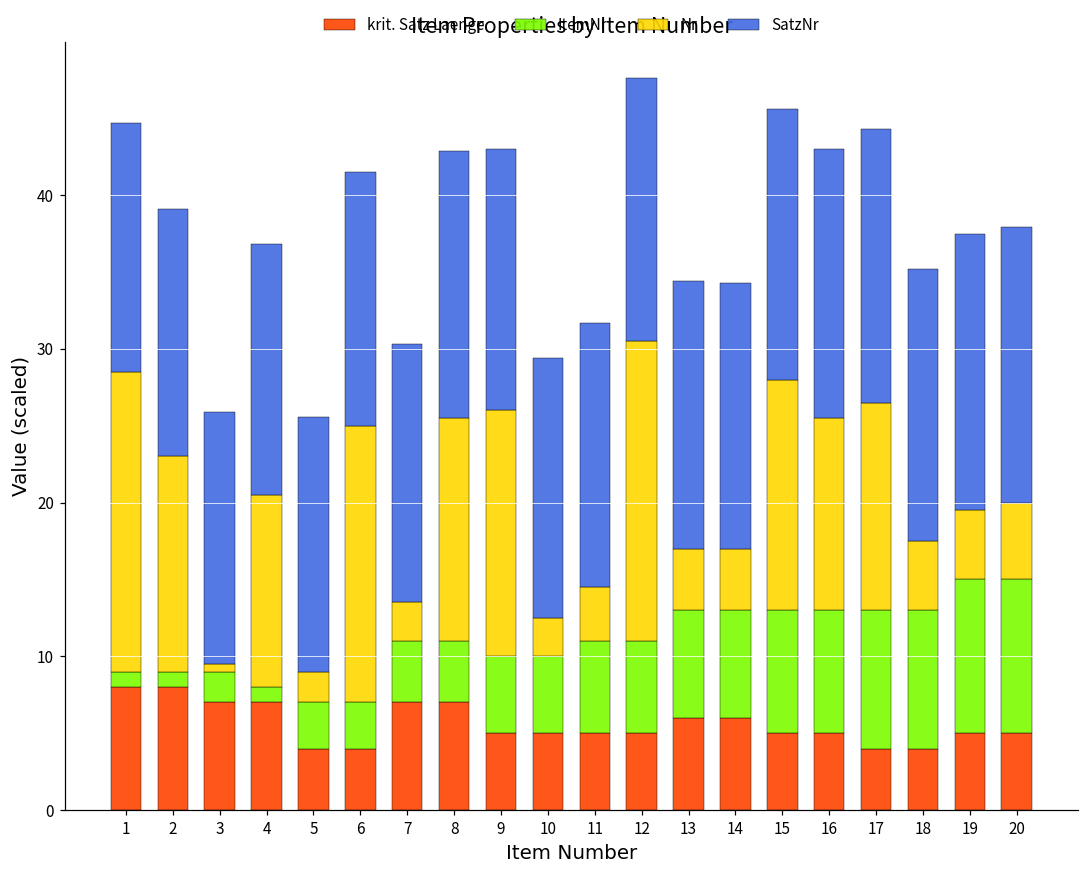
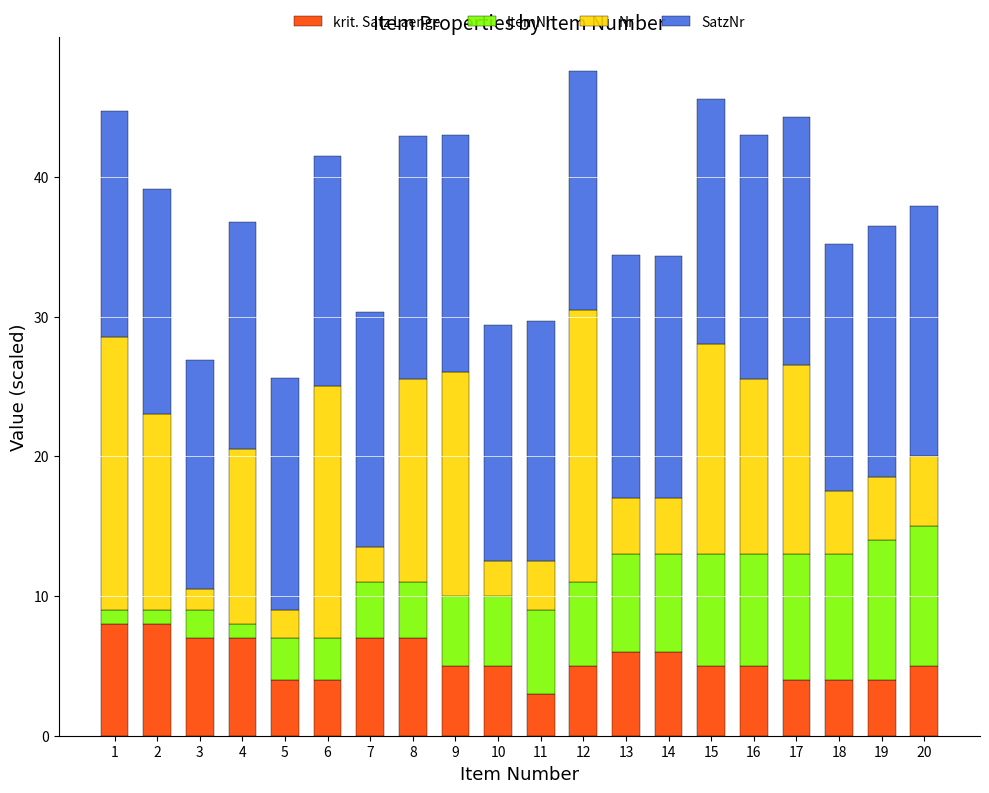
  {
    "krit. Satz Laenge": {
      "1": 8,
      "2": 8,
      "3": 7,
      "4": 7,
      "5": 4,
      "6": 4,
      "7": 7,
      "8": 7,
      "9": 5,
      "10": 5,
-     "11": 5,
+     "11": 3,
      "12": 5,
      "13": 6,
      "14": 6,
      "15": 5,
      "16": 5,
      "17": 4,
      "18": 4,
-     "19": 5,
+     "19": 4,
      "20": 5
    },
    "Nr": {
      "1": 19.5,
      "2": 14.0,
-     "3": 0.5,
+     "3": 1.5,
      "4": 12.5,
      "5": 2.0,
      "6": 18.0,
      "7": 2.5,
      "8": 14.5,
      "9": 16.0,
      "10": 2.5,
      "11": 3.5,
      "12": 19.5,
      "13": 4.0,
      "14": 4.0,
      "15": 15.0,
      "16": 12.5,
      "17": 13.5,
      "18": 4.5,
      "19": 4.5,
      "20": 5.0
    },
    "SatzNr": {
      "1": 16.2,
      "2": 16.1,
      "3": 16.4,
      "4": 16.3,
      "5": 16.6,
      "6": 16.5,
      "7": 16.8,
      "8": 17.4,
      "9": 17.0,
      "10": 16.9,
      "11": 17.2,
      "12": 17.1,
      "13": 17.4,
      "14": 17.3,
      "15": 17.6,
      "16": 17.5,
      "17": 17.8,
      "18": 17.7,
      "19": 18.0,
      "20": 17.9
    }
  }
